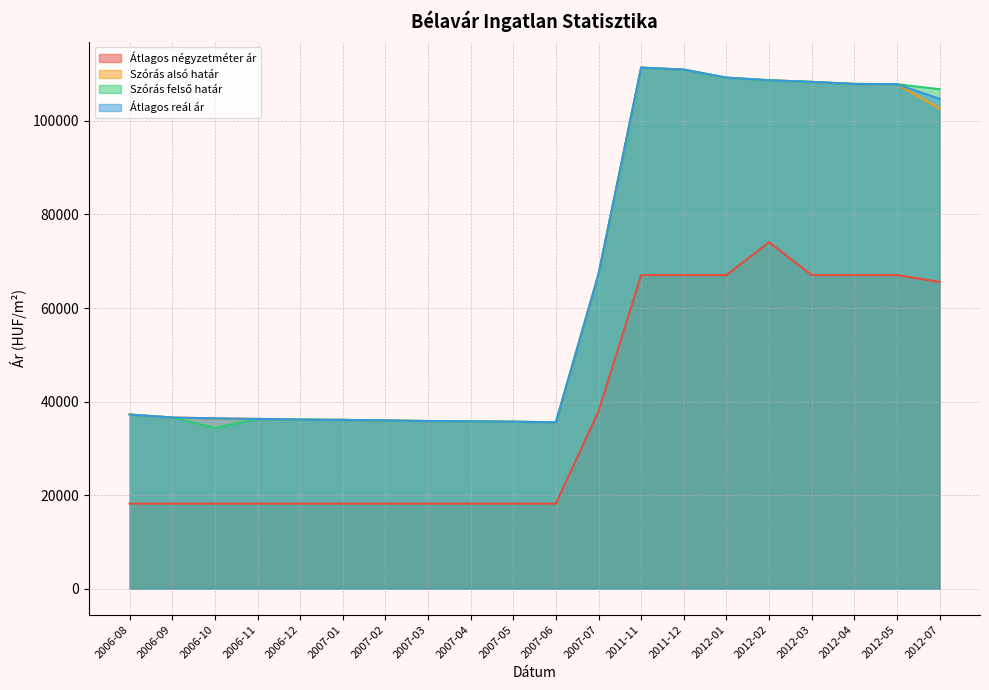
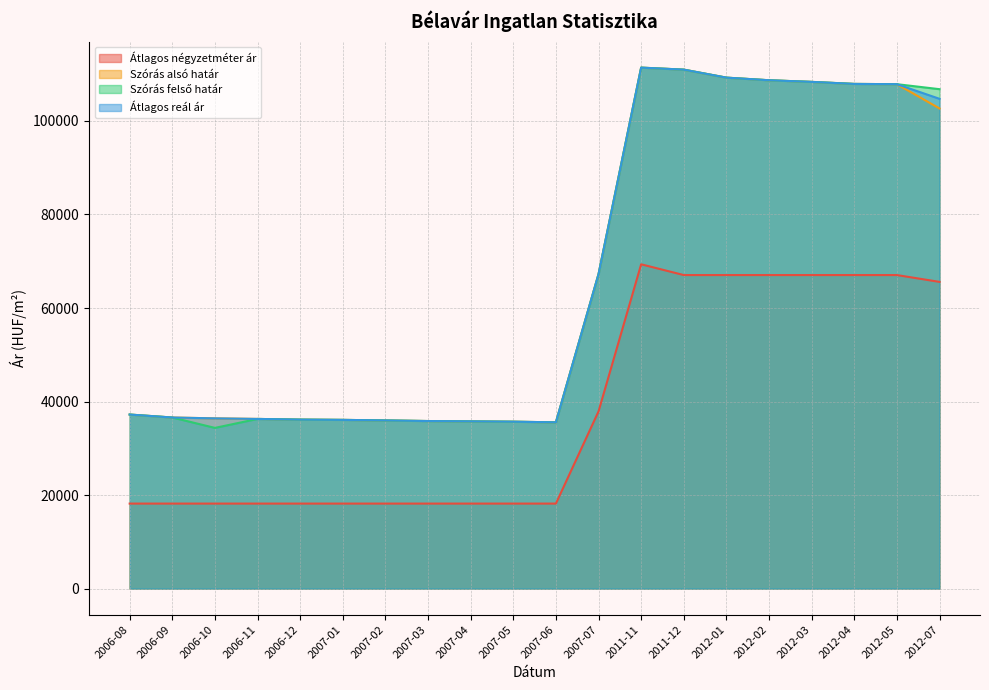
  {
    "Átlagos négyzetméter ár": {
      "2006-08": 18000,
      "2006-09": 18000,
      "2006-10": 18000,
      "2006-11": 18000,
      "2006-12": 18000,
      "2007-01": 18000,
      "2007-02": 18000,
      "2007-03": 18000,
      "2007-04": 18000,
      "2007-05": 18000,
      "2007-06": 18000,
      "2007-07": 38000,
-     "2011-11": 67000,
+     "2011-11": 69000,
      "2011-12": 67000,
      "2012-01": 67000,
-     "2012-02": 74000,
+     "2012-02": 67000,
      "2012-03": 67000,
      "2012-04": 67000,
      "2012-05": 67000,
      "2012-07": 66000
    },
    "Szórás alsó határ": {
      "2012-07": 103000
    },
    "Szórás felső határ": {
      "2006-10": 34000,
      "2012-07": 107000
    },
    "Átlagos reál ár": {
      "2012-07": 105000
    }
  }
